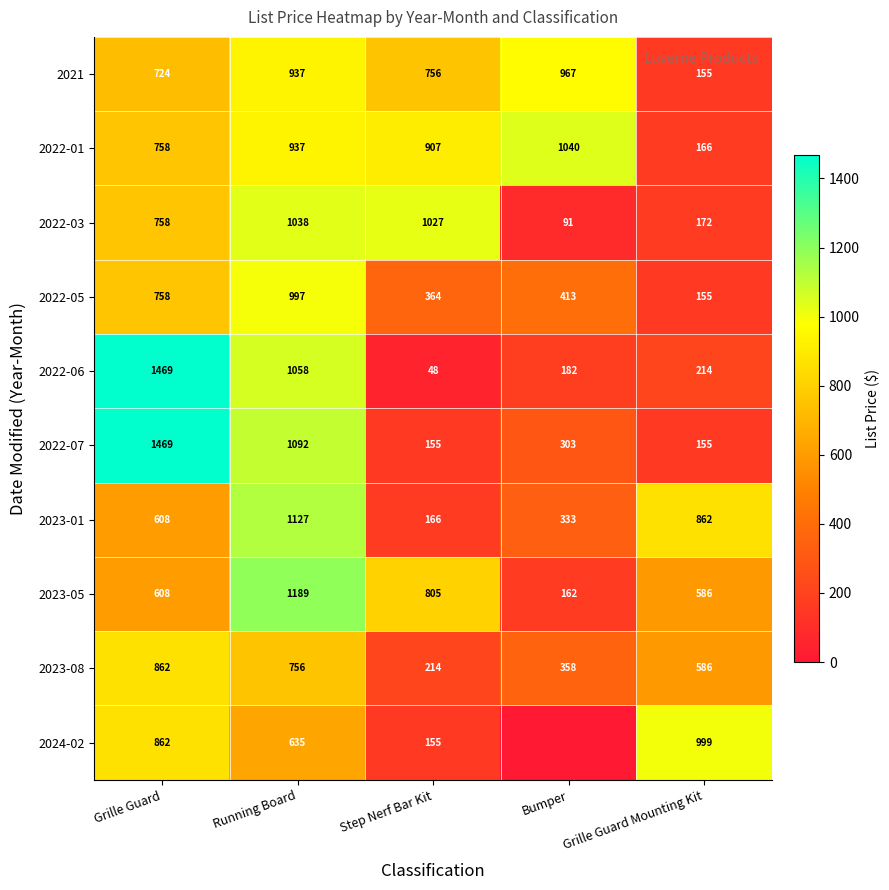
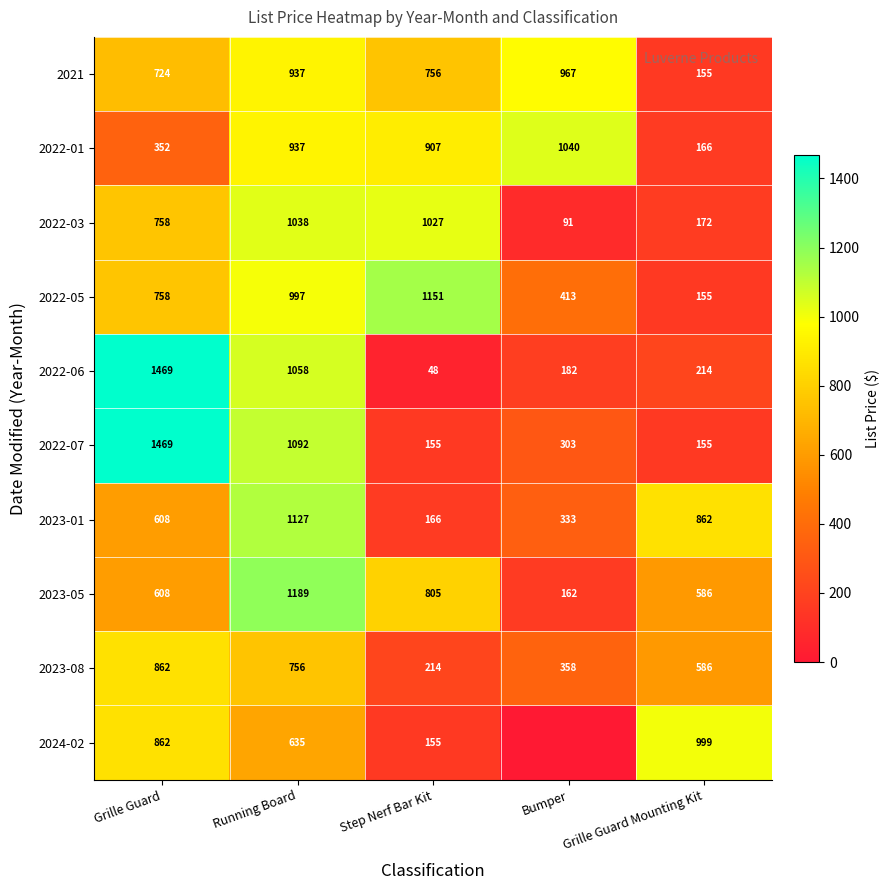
  {
    "2021": {
      "Grille Guard": 724,
      "Running Board": 937,
      "Step Nerf Bar Kit": 756,
      "Bumper": 967
    },
    "2022-01": {
-     "Grille Guard": 758,
+     "Grille Guard": 352,
      "Running Board": 937,
      "Step Nerf Bar Kit": 907,
      "Bumper": 1040,
      "Grille Guard Mounting Kit": 166
    },
    "2022-03": {
      "Grille Guard": 758,
      "Running Board": 1038,
      "Step Nerf Bar Kit": 1027,
      "Bumper": 91,
      "Grille Guard Mounting Kit": 172
    },
    "2022-05": {
      "Grille Guard": 758,
      "Running Board": 997,
-     "Step Nerf Bar Kit": 364,
+     "Step Nerf Bar Kit": 1151,
      "Bumper": 413,
      "Grille Guard Mounting Kit": 155
    },
    "2022-06": {
      "Grille Guard": 1469,
      "Running Board": 1058,
      "Step Nerf Bar Kit": 48,
      "Bumper": 182,
      "Grille Guard Mounting Kit": 214
    },
    "2022-07": {
      "Grille Guard": 1469,
      "Running Board": 1092,
      "Step Nerf Bar Kit": 155,
      "Bumper": 303,
      "Grille Guard Mounting Kit": 155
    },
    "2023-01": {
      "Grille Guard": 608,
      "Running Board": 1127,
      "Step Nerf Bar Kit": 166,
      "Bumper": 333,
      "Grille Guard Mounting Kit": 862
    },
    "2023-05": {
      "Grille Guard": 608,
      "Running Board": 1189,
      "Step Nerf Bar Kit": 805,
      "Bumper": 162,
      "Grille Guard Mounting Kit": 586
    },
    "2023-08": {
      "Grille Guard": 862,
      "Running Board": 756,
      "Step Nerf Bar Kit": 214,
      "Bumper": 358,
      "Grille Guard Mounting Kit": 586
    },
    "2024-02": {
      "Grille Guard": 862,
      "Running Board": 635,
      "Step Nerf Bar Kit": 155,
      "Grille Guard Mounting Kit": 999
    }
  }
